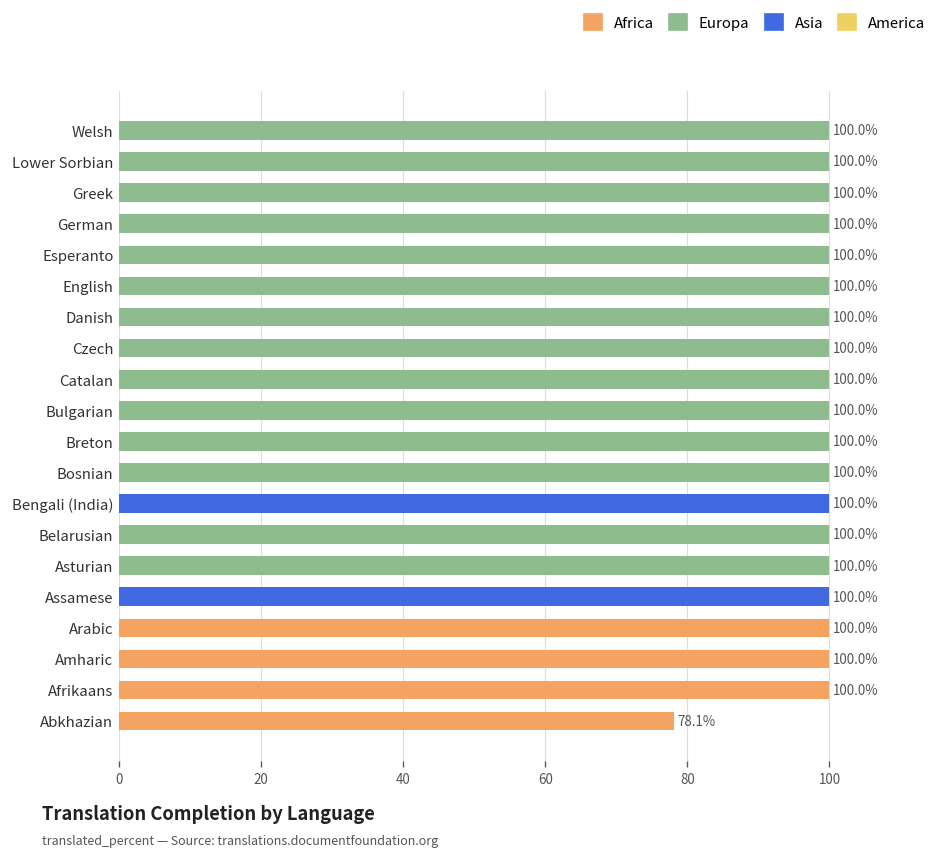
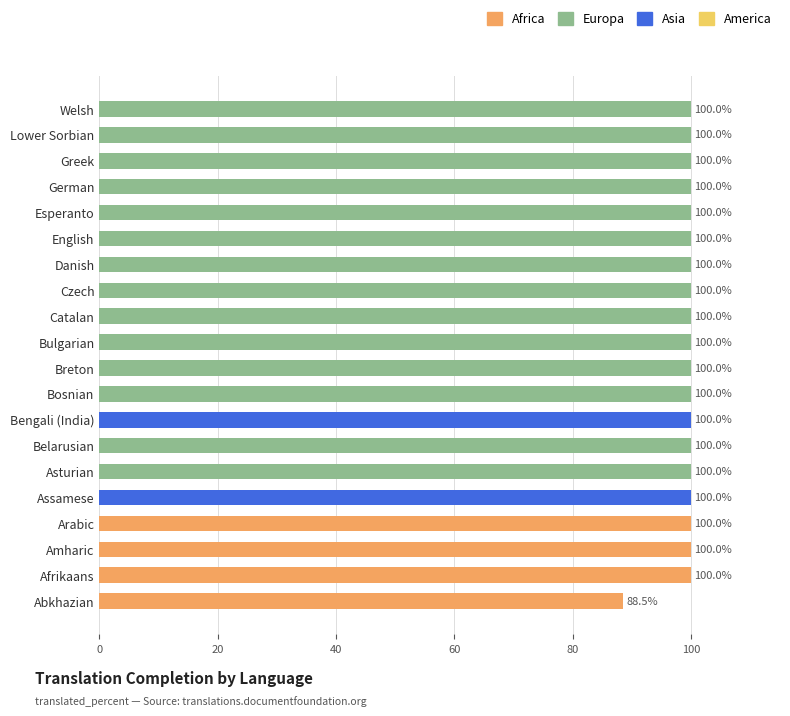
  {
    "Welsh": "100.0%",
    "Lower Sorbian": "100.0%",
    "Greek": "100.0%",
    "German": "100.0%",
    "Esperanto": "100.0%",
    "English": "100.0%",
    "Danish": "100.0%",
    "Czech": "100.0%",
    "Catalan": "100.0%",
    "Bulgarian": "100.0%",
    "Breton": "100.0%",
    "Bosnian": "100.0%",
    "Bengali (India)": "100.0%",
    "Belarusian": "100.0%",
    "Asturian": "100.0%",
    "Assamese": "100.0%",
    "Arabic": "100.0%",
    "Amharic": "100.0%",
    "Afrikaans": "100.0%",
-   "Abkhazian": "78.1%"
+   "Abkhazian": "88.5%"
  }
